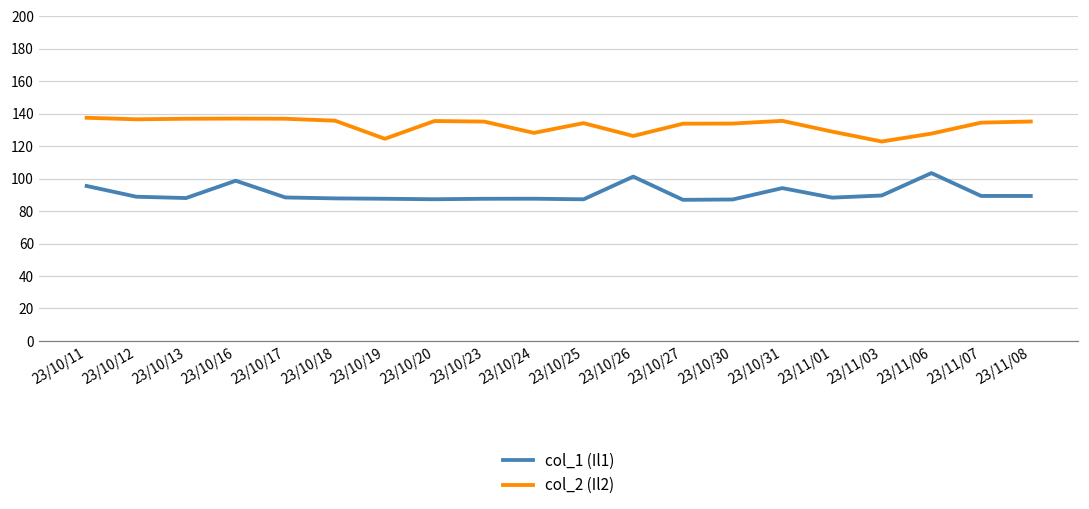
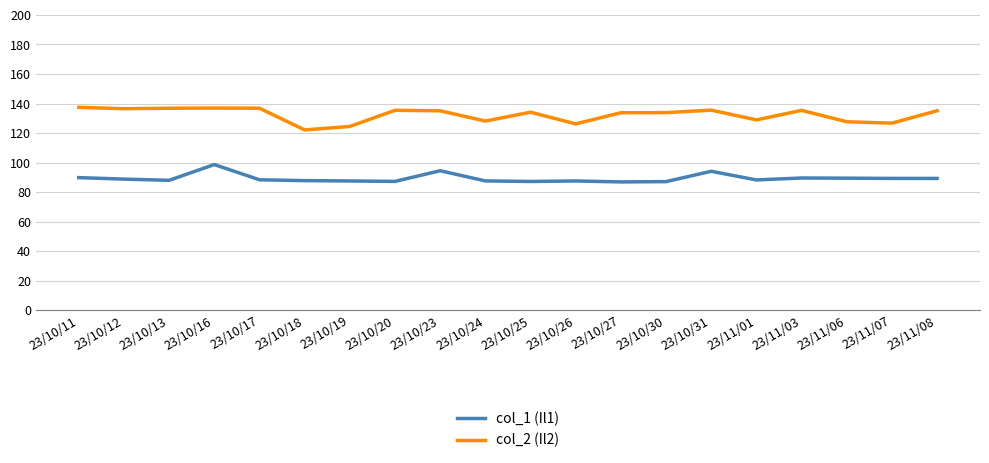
  {
    "col_1 (Il1)": {
-     "23/10/11": 95,
+     "23/10/11": 90,
      "23/10/12": 89,
      "23/10/13": 88,
      "23/10/16": 99,
      "23/10/17": 88,
      "23/10/18": 88,
      "23/10/19": 88,
      "23/10/20": 87,
-     "23/10/23": 88,
+     "23/10/23": 94,
      "23/10/24": 88,
      "23/10/25": 87,
-     "23/10/26": 101,
+     "23/10/26": 88,
      "23/10/27": 87,
      "23/10/30": 87,
      "23/10/31": 94,
      "23/11/01": 88,
      "23/11/03": 90,
-     "23/11/06": 103,
+     "23/11/06": 89,
      "23/11/07": 89,
      "23/11/08": 89
    },
    "col_2 (Il2)": {
      "23/10/11": 137,
      "23/10/12": 136,
      "23/10/13": 137,
      "23/10/16": 137,
      "23/10/17": 137,
-     "23/10/18": 136,
+     "23/10/18": 122,
      "23/10/19": 124,
      "23/10/20": 135,
      "23/10/23": 135,
      "23/10/24": 128,
      "23/10/25": 134,
      "23/10/26": 126,
      "23/10/27": 134,
      "23/10/30": 134,
      "23/10/31": 136,
      "23/11/01": 129,
-     "23/11/03": 123,
+     "23/11/03": 135,
      "23/11/06": 128,
-     "23/11/07": 134,
+     "23/11/07": 127,
      "23/11/08": 135
    }
  }
